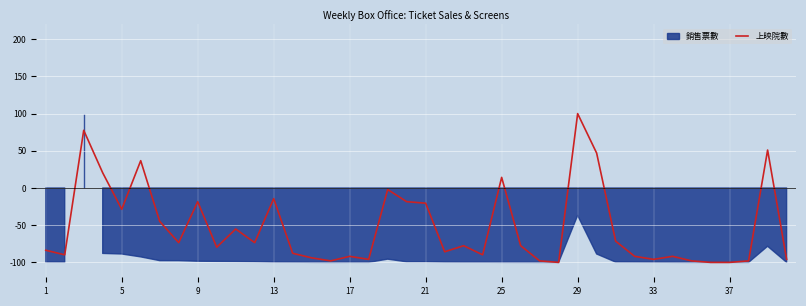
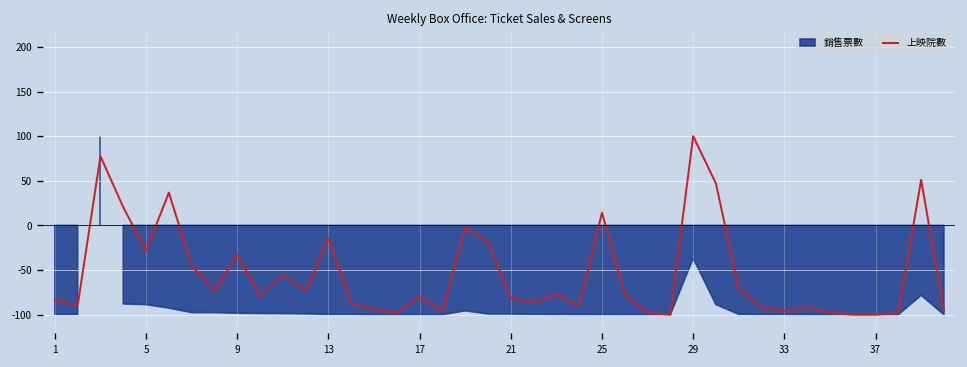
  {
    "1": -80,
    "5": -30,
-   "9": -20,
+   "9": -30,
    "13": -10,
-   "17": -90,
-   "21": -20,
+   "17": -80,
+   "21": -80,
    "25": 10,
    "29": 100,
    "33": -100,
    "37": -100
  }
